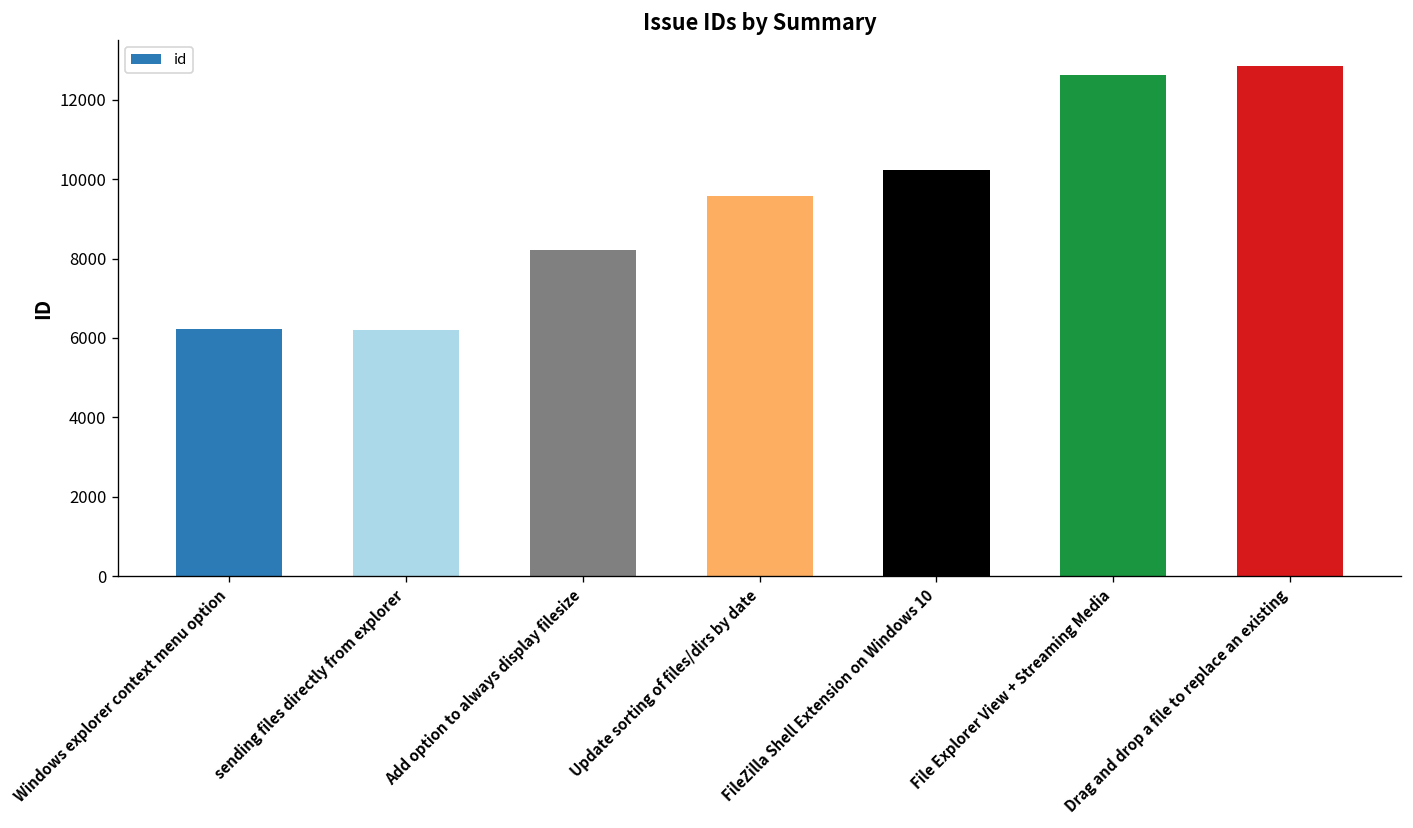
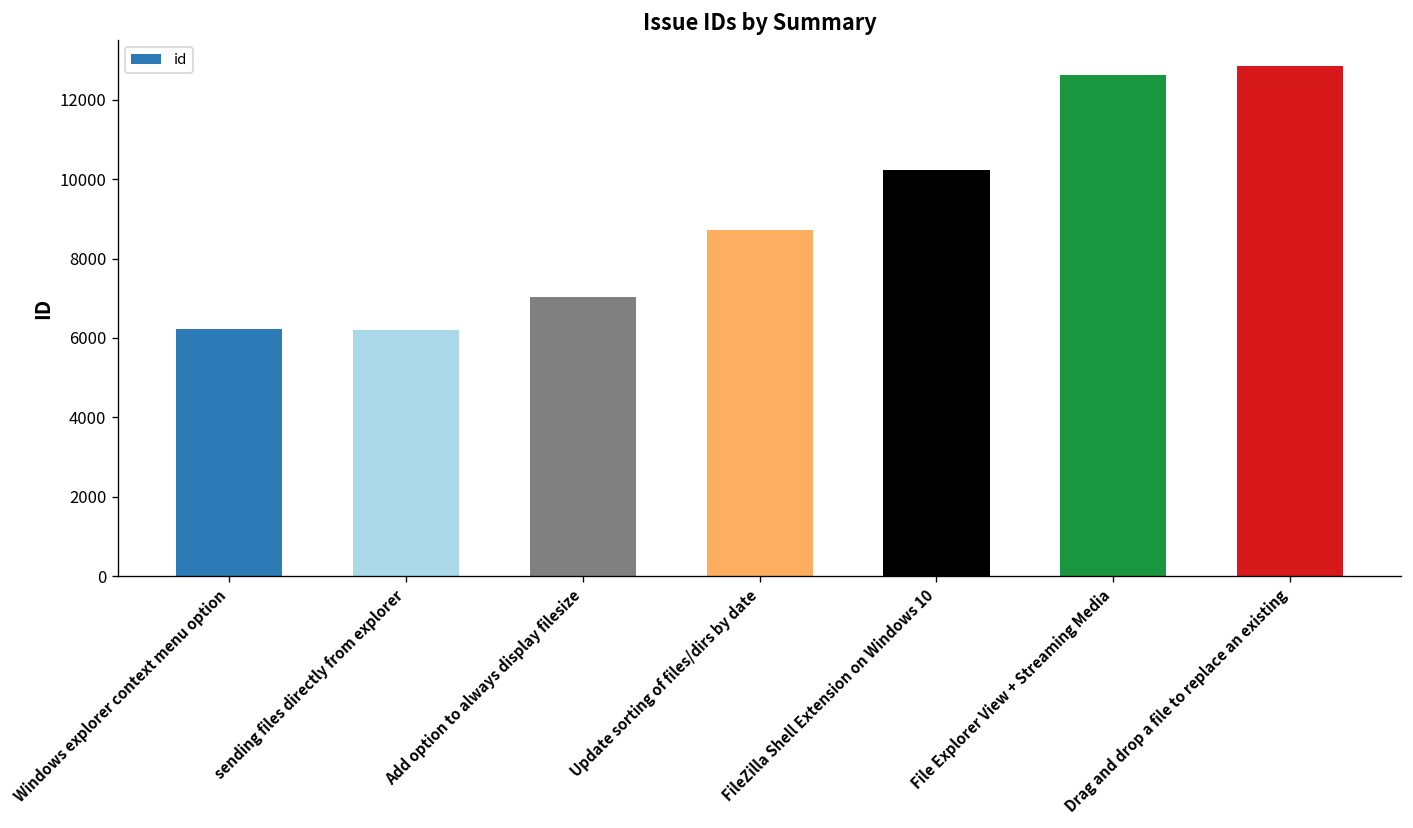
  {
    "Windows explorer context menu option": 6200,
    "sending files directly from explorer": 6200,
-   "Add option to always display filesize": 8200,
-   "Update sorting of files/dirs by date": 9600,
+   "Add option to always display filesize": 7000,
+   "Update sorting of files/dirs by date": 8700,
    "FileZilla Shell Extension on Windows 10": 10200,
    "File Explorer View + Streaming Media": 12600,
    "Drag and drop a file to replace an existing": 12900
  }
